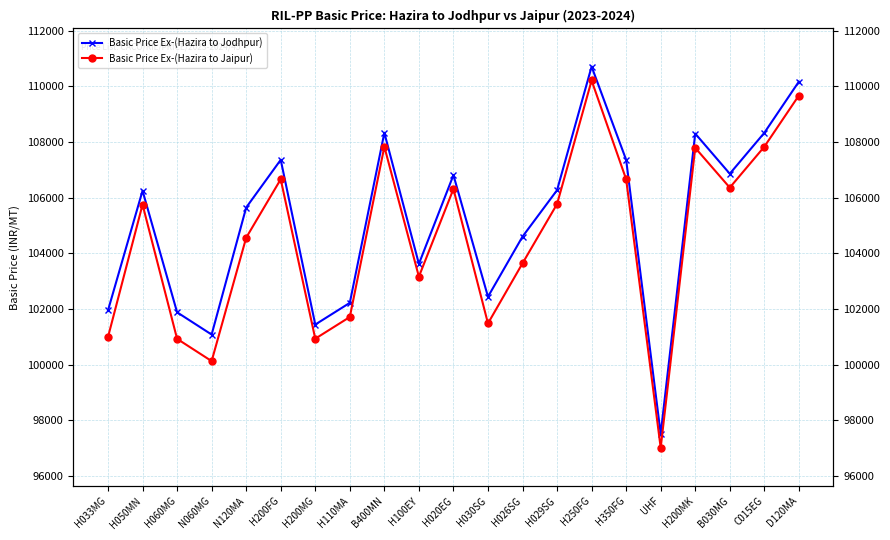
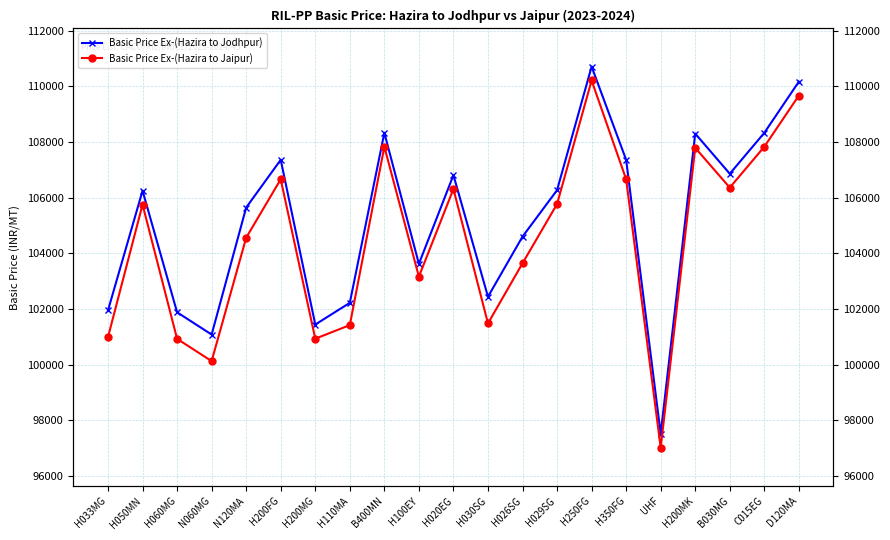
  {
    "Basic Price Ex-(Hazira to Jodhpur)": {
      "H033MG": 101900,
      "H050MN": 106200,
      "H060MG": 101900,
      "N060MG": 101100,
      "N120MA": 105600,
      "H200FG": 107400,
      "H200MG": 101400,
      "H110MA": 102200,
      "B400MN": 108300,
      "H100EY": 103600,
      "H020EG": 106800,
      "H030SG": 102400,
      "H026SG": 104600,
      "H029SG": 106300,
      "H250FG": 110700,
      "H350FG": 107400,
      "UHF": 97500,
      "H200MK": 108300,
      "B030MG": 106900,
      "C015EG": 108300,
      "D120MA": 110200
    },
    "Basic Price Ex-(Hazira to Jaipur)": {
      "H033MG": 101000,
      "H050MN": 105800,
      "H060MG": 100900,
      "N060MG": 100100,
      "N120MA": 104600,
      "H200FG": 106700,
      "H200MG": 100900,
-     "H110MA": 101700,
+     "H110MA": 101400,
      "B400MN": 107800,
      "H100EY": 103200,
      "H020EG": 106300,
      "H030SG": 101500,
      "H026SG": 103600,
      "H029SG": 105800,
      "H250FG": 110200,
      "H350FG": 106700,
      "UHF": 97000,
      "H200MK": 107800,
      "B030MG": 106400,
      "C015EG": 107800,
      "D120MA": 109700
    }
  }
